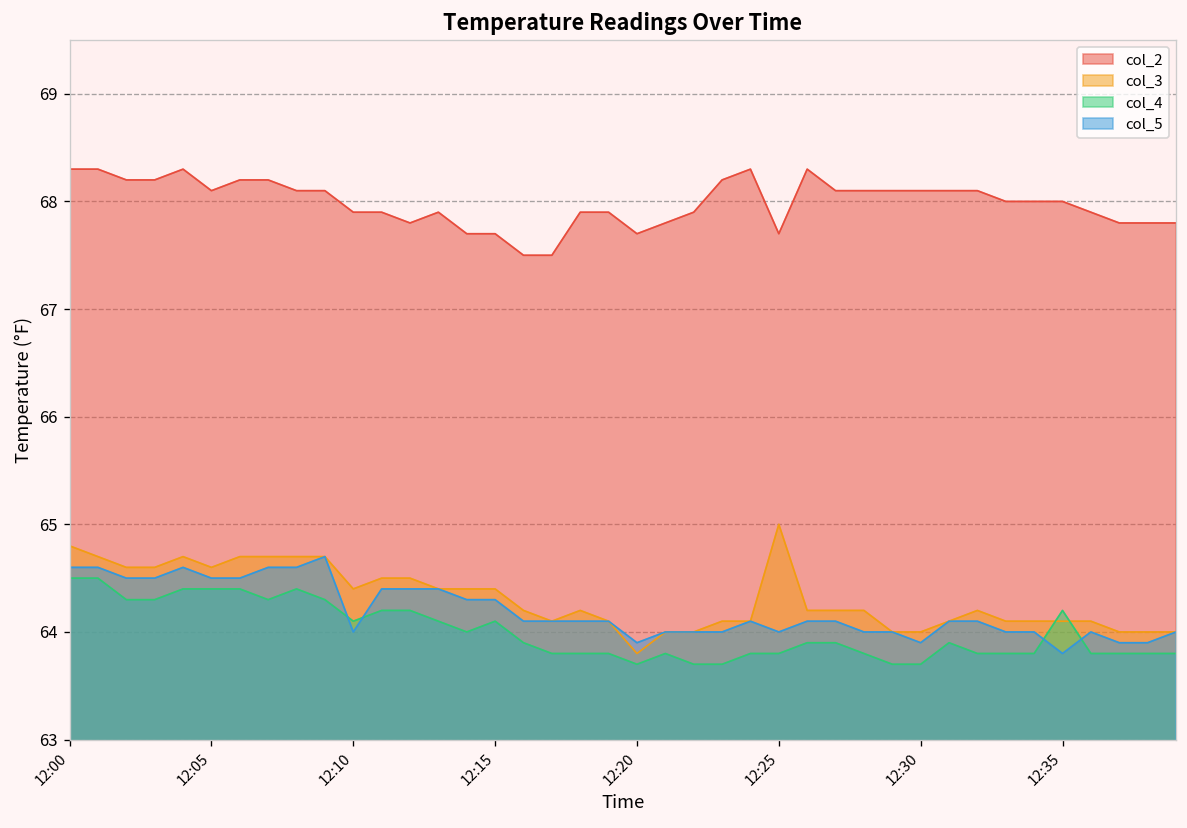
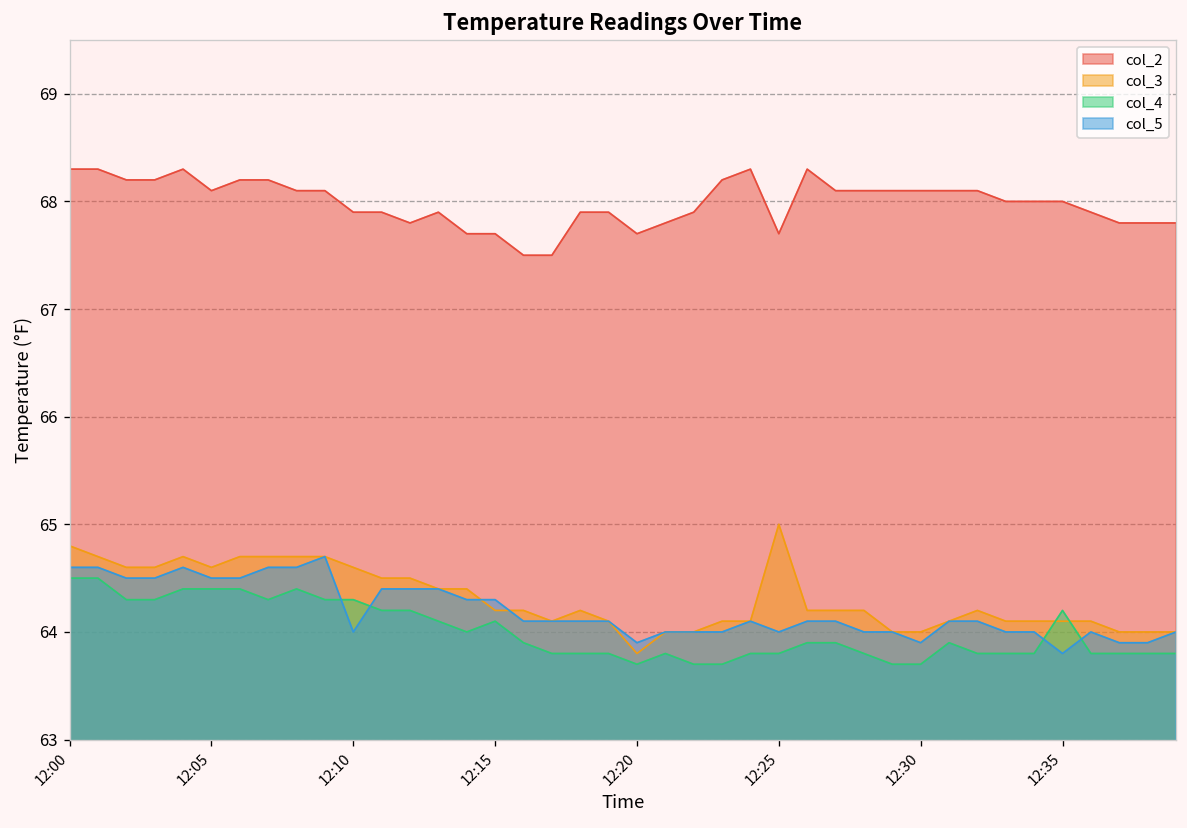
  {
    "col_2": {
      "12:00": 68.3,
      "12:05": 68.1,
      "12:10": 67.9,
      "12:15": 67.7,
      "12:20": 67.7,
      "12:25": 67.7,
      "12:30": 68.1,
      "12:35": 68.0
    },
    "col_3": {
      "12:00": 64.8,
      "12:05": 64.6,
-     "12:10": 64.4,
-     "12:15": 64.4,
+     "12:10": 64.6,
+     "12:15": 64.2,
      "12:20": 63.8,
      "12:25": 65.0,
      "12:30": 64.0,
      "12:35": 64.1
    },
    "col_4": {
      "12:00": 64.5,
      "12:05": 64.4,
-     "12:10": 64.1,
+     "12:10": 64.3,
      "12:15": 64.1,
      "12:20": 63.7,
      "12:25": 63.8,
      "12:30": 63.7,
      "12:35": 64.2
    },
    "col_5": {
      "12:00": 64.6,
      "12:05": 64.5,
      "12:10": 64.0,
      "12:15": 64.3,
      "12:20": 63.9,
      "12:25": 64.0,
      "12:30": 63.9,
      "12:35": 63.8
    }
  }
